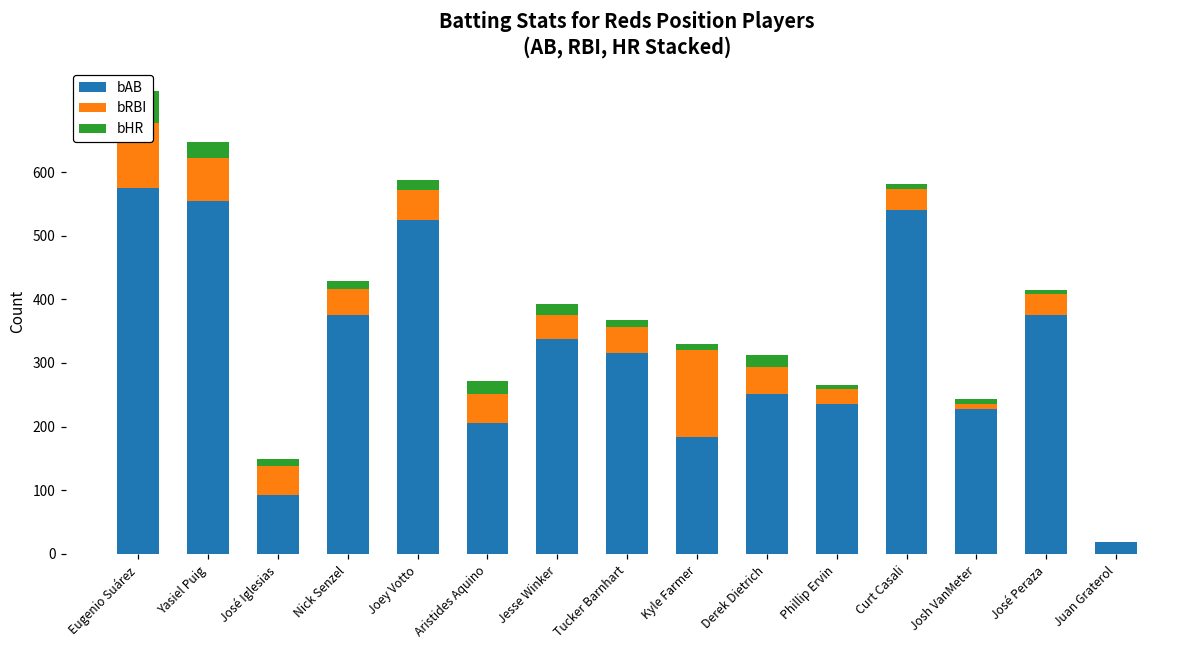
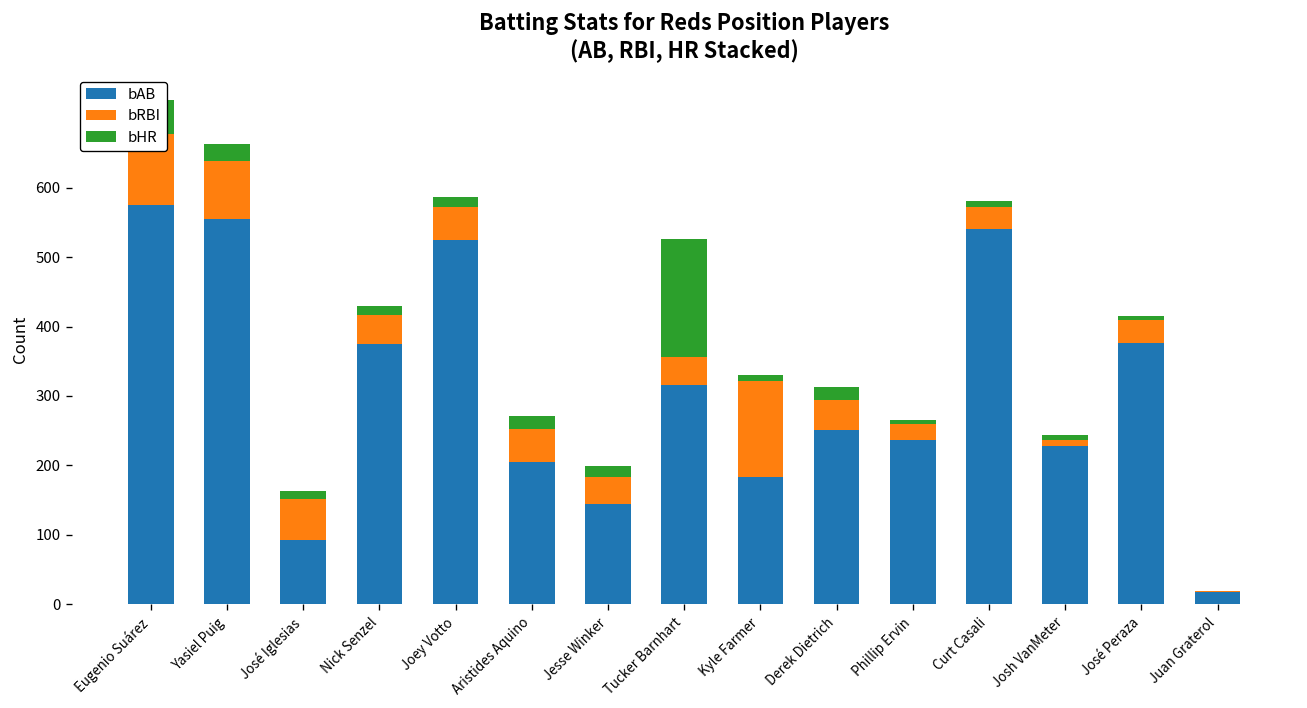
  {
    "bAB": {
      "Eugenio Suárez": 580,
      "Yasiel Puig": 560,
      "José Iglesias": 90,
      "Nick Senzel": 380,
      "Joey Votto": 530,
      "Aristides Aquino": 210,
-     "Jesse Winker": 340,
+     "Jesse Winker": 150,
      "Tucker Barnhart": 320,
      "Kyle Farmer": 180,
      "Derek Dietrich": 250,
      "Phillip Ervin": 240,
      "Curt Casali": 540,
      "Josh VanMeter": 230,
      "José Peraza": 380,
      "Juan Graterol": 20
    },
    "bRBI": {
-     "Yasiel Puig": 70,
-     "José Iglesias": 50,
+     "Yasiel Puig": 80,
+     "José Iglesias": 60,
      "Nick Senzel": 40,
      "Joey Votto": 50,
      "Aristides Aquino": 50,
      "Jesse Winker": 40,
      "Tucker Barnhart": 40,
      "Kyle Farmer": 140,
      "Derek Dietrich": 40,
      "Phillip Ervin": 20,
      "Curt Casali": 30,
      "Josh VanMeter": 10,
      "José Peraza": 30
    },
    "bHR": {
      "Yasiel Puig": 20,
      "José Iglesias": 10,
      "Nick Senzel": 10,
      "Joey Votto": 20,
      "Aristides Aquino": 20,
      "Jesse Winker": 20,
-     "Tucker Barnhart": 10,
+     "Tucker Barnhart": 170,
      "Kyle Farmer": 10,
      "Derek Dietrich": 20,
      "Phillip Ervin": 10,
      "Curt Casali": 10,
      "Josh VanMeter": 10,
      "José Peraza": 10,
      "Juan Graterol": 0
    }
  }
